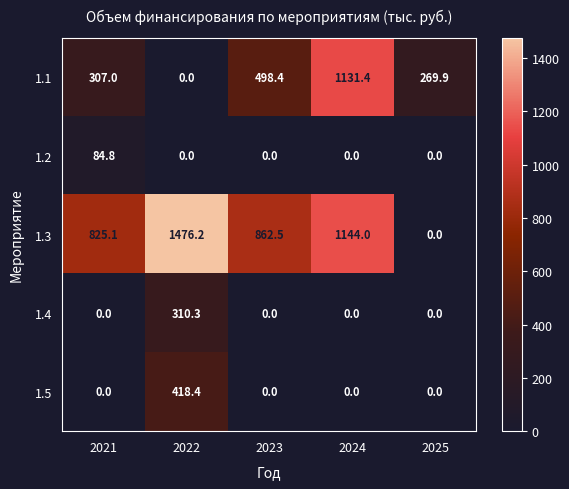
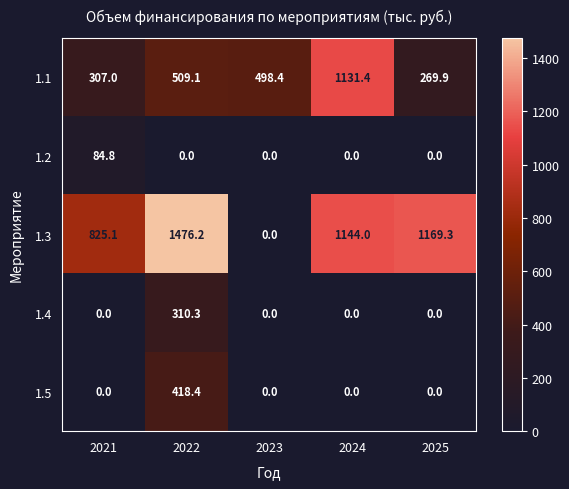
  {
    "1.1": {
      "2021": 307.0,
-     "2022": 0.0,
+     "2022": 509.1,
      "2023": 498.4,
      "2024": 1131.4,
      "2025": 269.9
    },
    "1.2": {
      "2021": 84.8,
      "2022": 0.0,
      "2023": 0.0,
      "2024": 0.0,
      "2025": 0.0
    },
    "1.3": {
      "2021": 825.1,
      "2022": 1476.2,
-     "2023": 862.5,
+     "2023": 0.0,
      "2024": 1144.0,
-     "2025": 0.0
+     "2025": 1169.3
    },
    "1.4": {
      "2021": 0.0,
      "2022": 310.3,
      "2023": 0.0,
      "2024": 0.0,
      "2025": 0.0
    },
    "1.5": {
      "2021": 0.0,
      "2022": 418.4,
      "2023": 0.0,
      "2024": 0.0,
      "2025": 0.0
    }
  }
